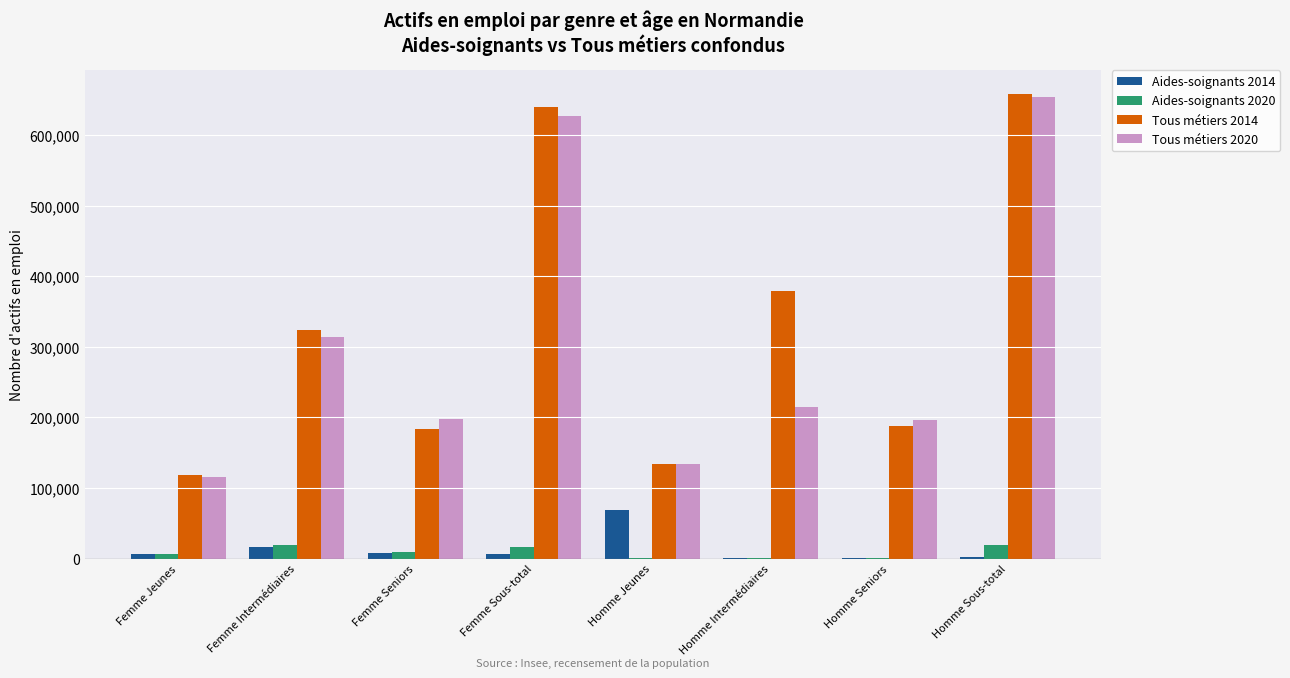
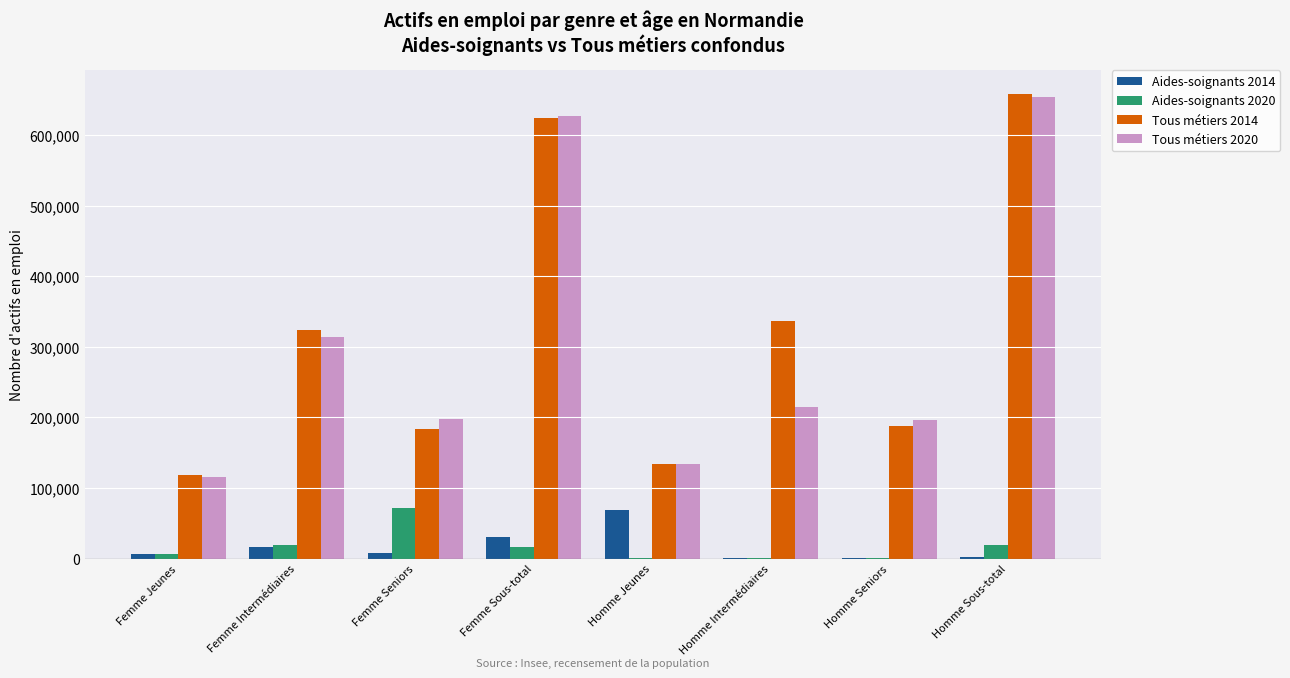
  {
    "Aides-soignants 2014": {
      "Femme Jeunes": "10,000",
      "Femme Intermédiaires": "20,000",
      "Femme Seniors": "10,000",
-     "Femme Sous-total": "10,000",
+     "Femme Sous-total": "30,000",
      "Homme Jeunes": "70,000"
    },
    "Aides-soignants 2020": {
      "Femme Jeunes": "10,000",
      "Femme Intermédiaires": "20,000",
-     "Femme Seniors": "10,000",
+     "Femme Seniors": "70,000",
      "Femme Sous-total": "20,000",
      "Homme Sous-total": "20,000"
    },
    "Tous métiers 2014": {
      "Femme Jeunes": "120,000",
      "Femme Intermédiaires": "320,000",
      "Femme Seniors": "180,000",
-     "Femme Sous-total": "640,000",
+     "Femme Sous-total": "620,000",
      "Homme Jeunes": "130,000",
-     "Homme Intermédiaires": "380,000",
+     "Homme Intermédiaires": "340,000",
      "Homme Seniors": "190,000",
      "Homme Sous-total": "660,000"
    },
    "Tous métiers 2020": {
      "Femme Jeunes": "120,000",
      "Femme Intermédiaires": "310,000",
      "Femme Seniors": "200,000",
      "Femme Sous-total": "630,000",
      "Homme Jeunes": "130,000",
      "Homme Intermédiaires": "210,000",
      "Homme Seniors": "200,000",
      "Homme Sous-total": "650,000"
    }
  }
